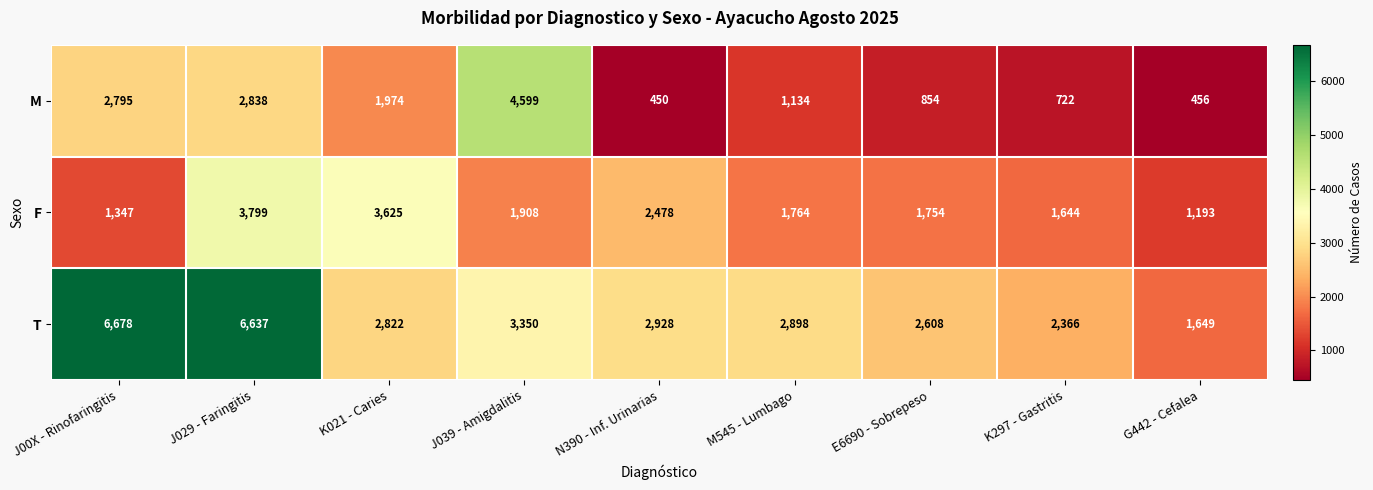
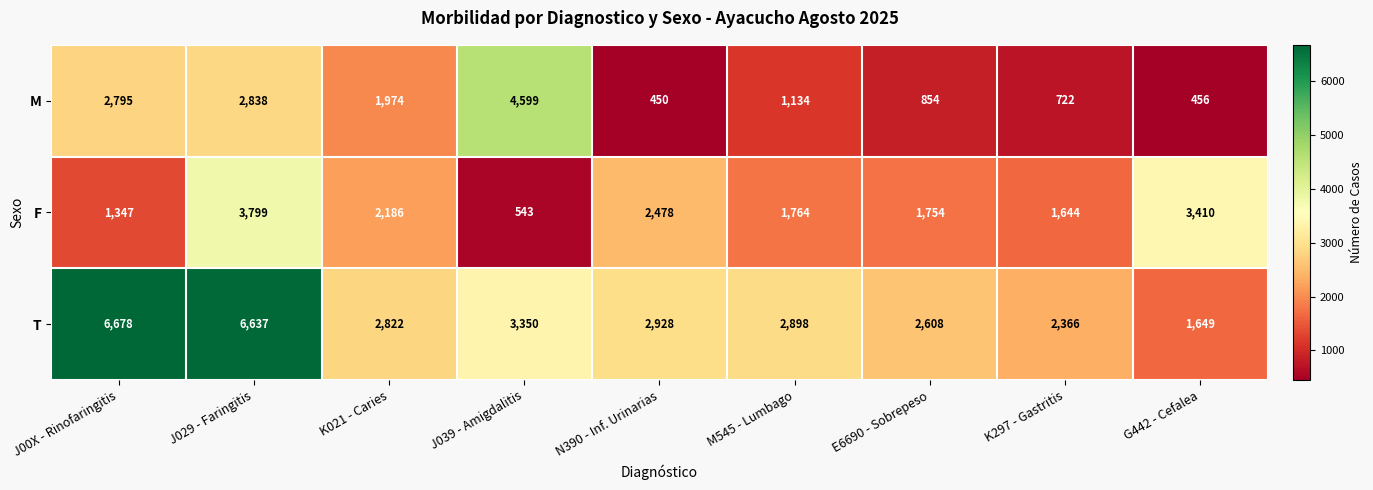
  {
    "M": {
      "J00X - Rinofaringitis": "2,795",
      "J029 - Faringitis": "2,838",
      "K021 - Caries": "1,974",
      "J039 - Amigdalitis": "4,599",
      "N390 - Inf. Urinarias": "450",
      "M545 - Lumbago": "1,134",
      "E6690 - Sobrepeso": "854",
      "K297 - Gastritis": "722",
      "G442 - Cefalea": "456"
    },
    "F": {
      "J00X - Rinofaringitis": "1,347",
      "J029 - Faringitis": "3,799",
-     "K021 - Caries": "3,625",
-     "J039 - Amigdalitis": "1,908",
+     "K021 - Caries": "2,186",
+     "J039 - Amigdalitis": "543",
      "N390 - Inf. Urinarias": "2,478",
      "M545 - Lumbago": "1,764",
      "E6690 - Sobrepeso": "1,754",
      "K297 - Gastritis": "1,644",
-     "G442 - Cefalea": "1,193"
+     "G442 - Cefalea": "3,410"
    },
    "T": {
      "J00X - Rinofaringitis": "6,678",
      "J029 - Faringitis": "6,637",
      "K021 - Caries": "2,822",
      "J039 - Amigdalitis": "3,350",
      "N390 - Inf. Urinarias": "2,928",
      "M545 - Lumbago": "2,898",
      "E6690 - Sobrepeso": "2,608",
      "K297 - Gastritis": "2,366",
      "G442 - Cefalea": "1,649"
    }
  }
